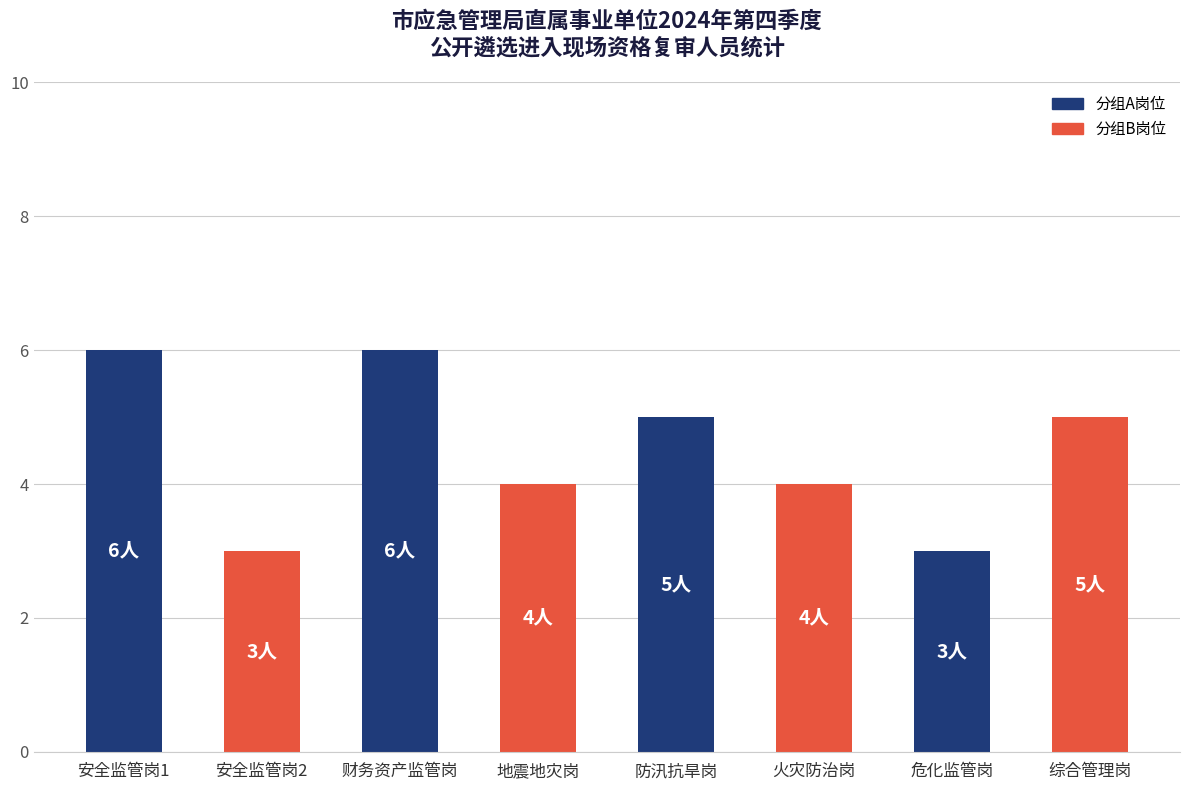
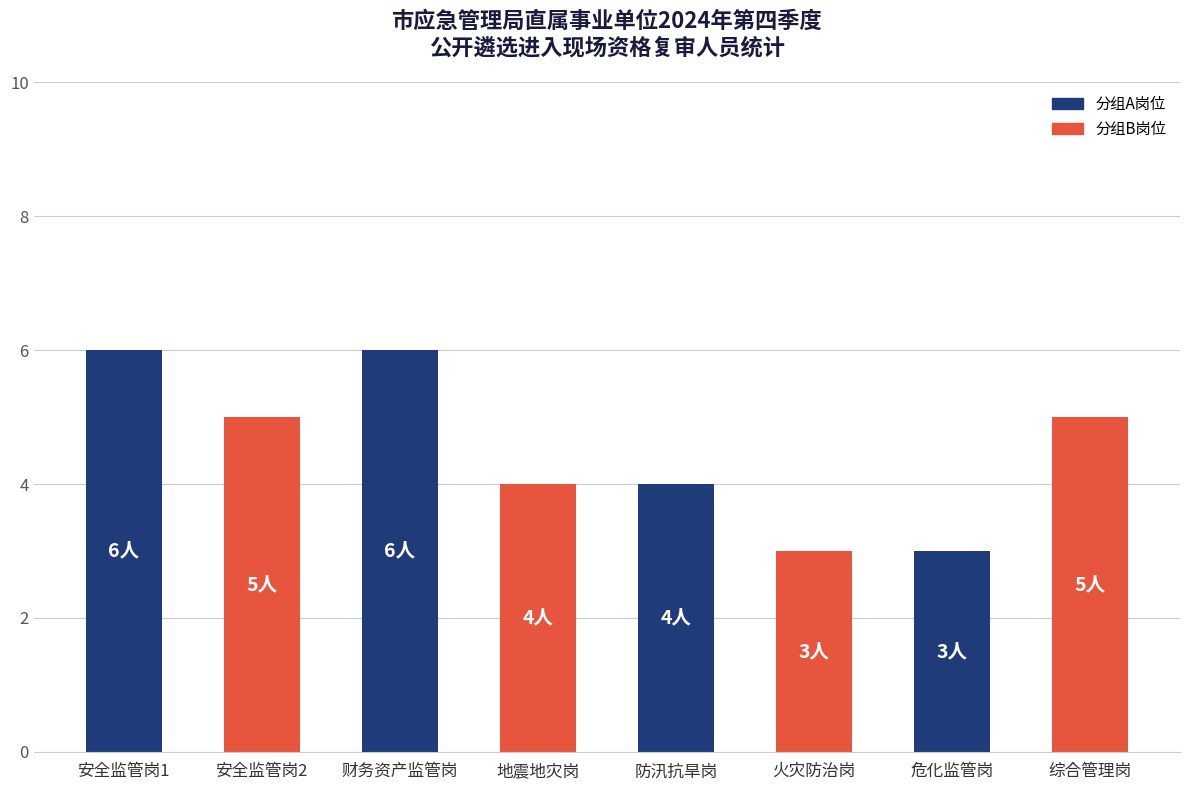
  {
    "安全监管岗1": "6人",
-   "安全监管岗2": "3人",
+   "安全监管岗2": "5人",
    "财务资产监管岗": "6人",
    "地震地灾岗": "4人",
-   "防汛抗旱岗": "5人",
-   "火灾防治岗": "4人",
+   "防汛抗旱岗": "4人",
+   "火灾防治岗": "3人",
    "危化监管岗": "3人",
    "综合管理岗": "5人"
  }
